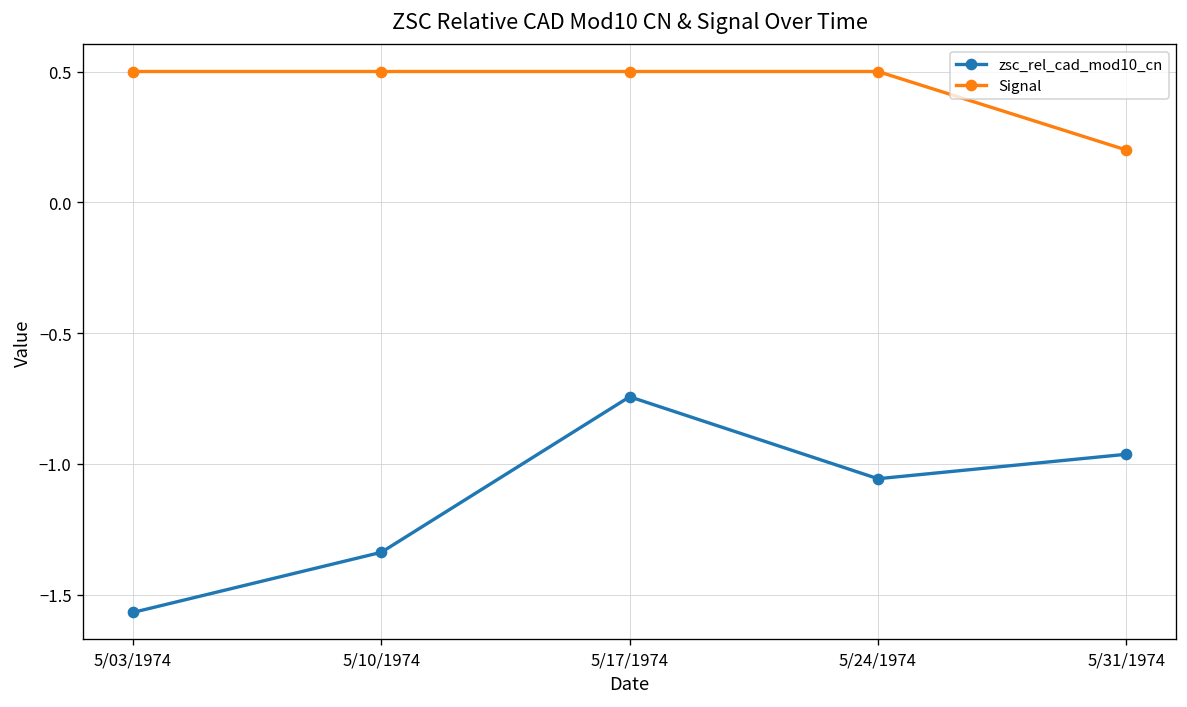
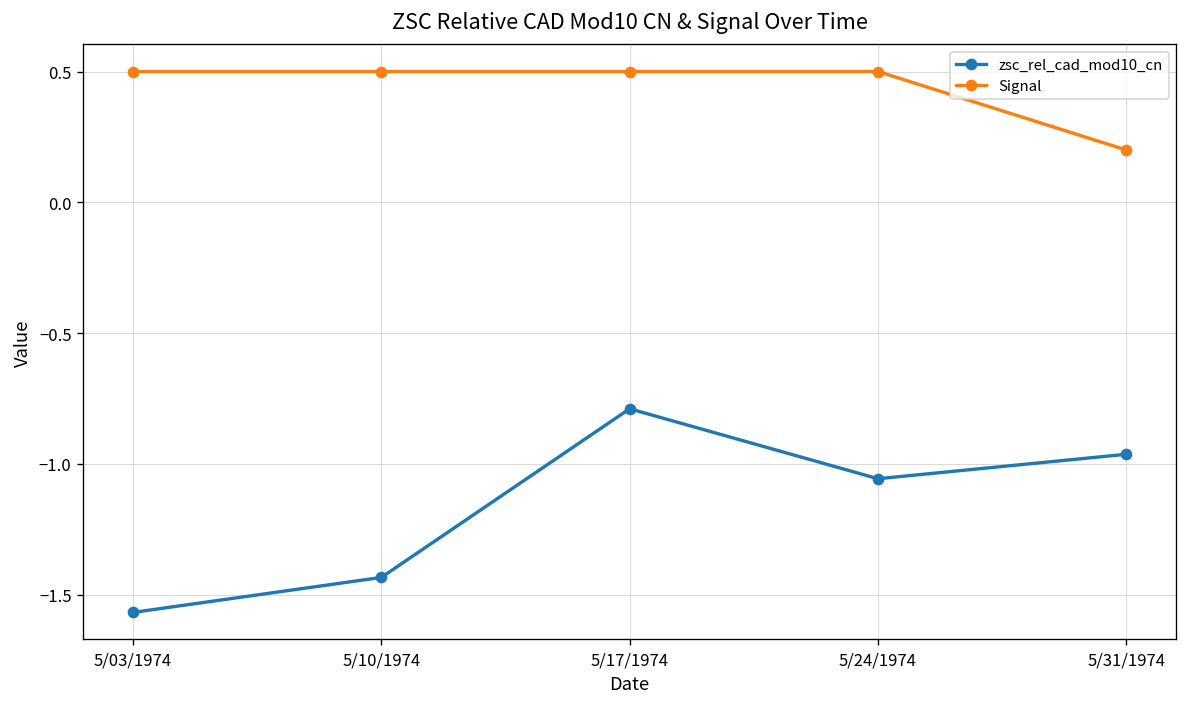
  {
    "zsc_rel_cad_mod10_cn": {
      "5/03/1974": -1.57,
-     "5/10/1974": -1.34,
-     "5/17/1974": -0.74,
+     "5/10/1974": -1.43,
+     "5/17/1974": -0.79,
      "5/24/1974": -1.06,
      "5/31/1974": -0.96
    },
    "Signal": {
      "5/03/1974": 0.50,
      "5/10/1974": 0.50,
      "5/17/1974": 0.50,
      "5/24/1974": 0.50,
      "5/31/1974": 0.20
    }
  }
